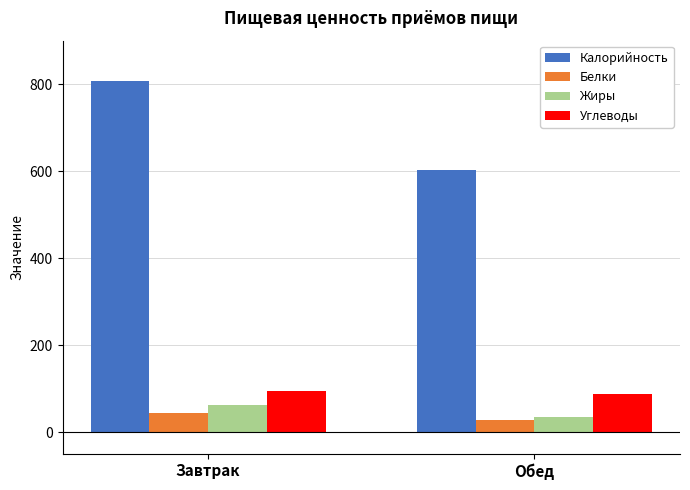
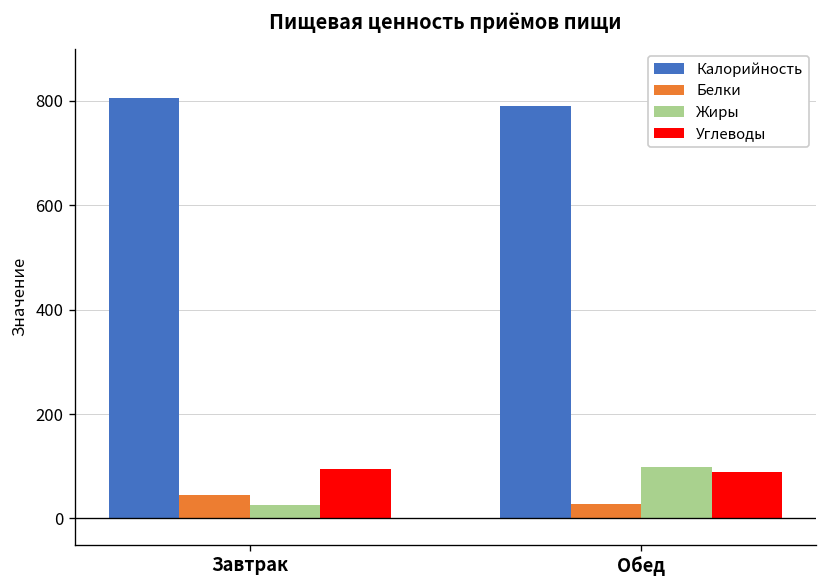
  {
    "Калорийность": {
      "Завтрак": 810,
-     "Обед": 600
+     "Обед": 790
    },
    "Белки": {
      "Завтрак": 40,
      "Обед": 30
    },
    "Жиры": {
-     "Завтрак": 60,
-     "Обед": 40
+     "Завтрак": 30,
+     "Обед": 100
    },
    "Углеводы": {
      "Завтрак": 90,
      "Обед": 90
    }
  }
